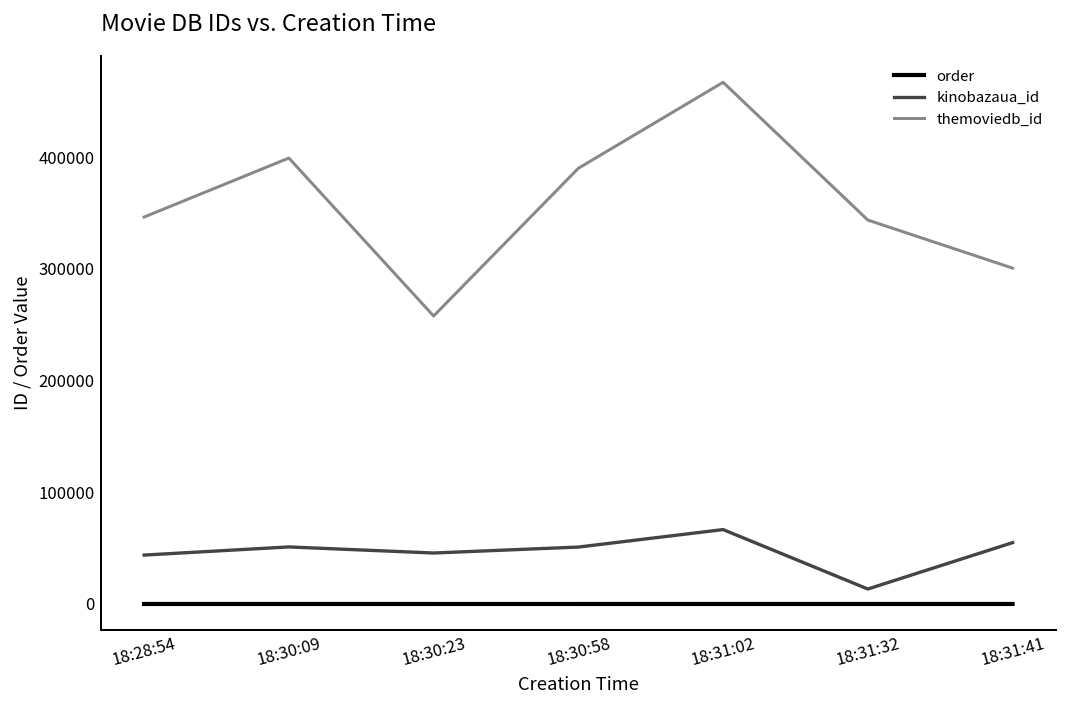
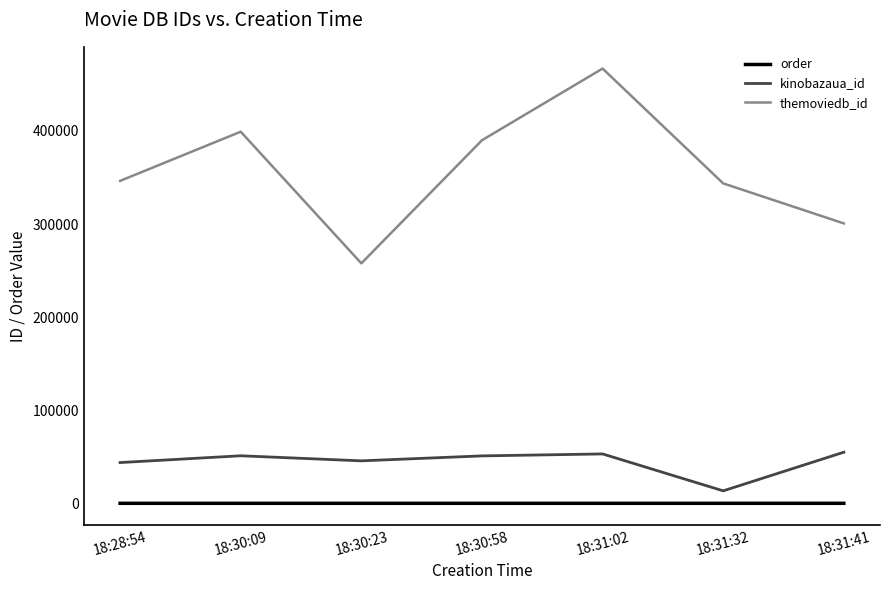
  {
    "order": {
      "18:28:54": 0,
      "18:30:09": 0,
      "18:30:23": 0,
      "18:30:58": 0,
      "18:31:02": 0,
      "18:31:32": 0,
      "18:31:41": 0
    },
    "kinobazaua_id": {
      "18:28:54": 40000,
      "18:30:09": 50000,
      "18:30:23": 50000,
      "18:30:58": 50000,
-     "18:31:02": 70000,
+     "18:31:02": 50000,
      "18:31:32": 10000,
      "18:31:41": 50000
    },
    "themoviedb_id": {
      "18:28:54": 350000,
      "18:30:09": 400000,
      "18:30:23": 260000,
      "18:30:58": 390000,
      "18:31:02": 470000,
      "18:31:32": 340000,
      "18:31:41": 300000
    }
  }
